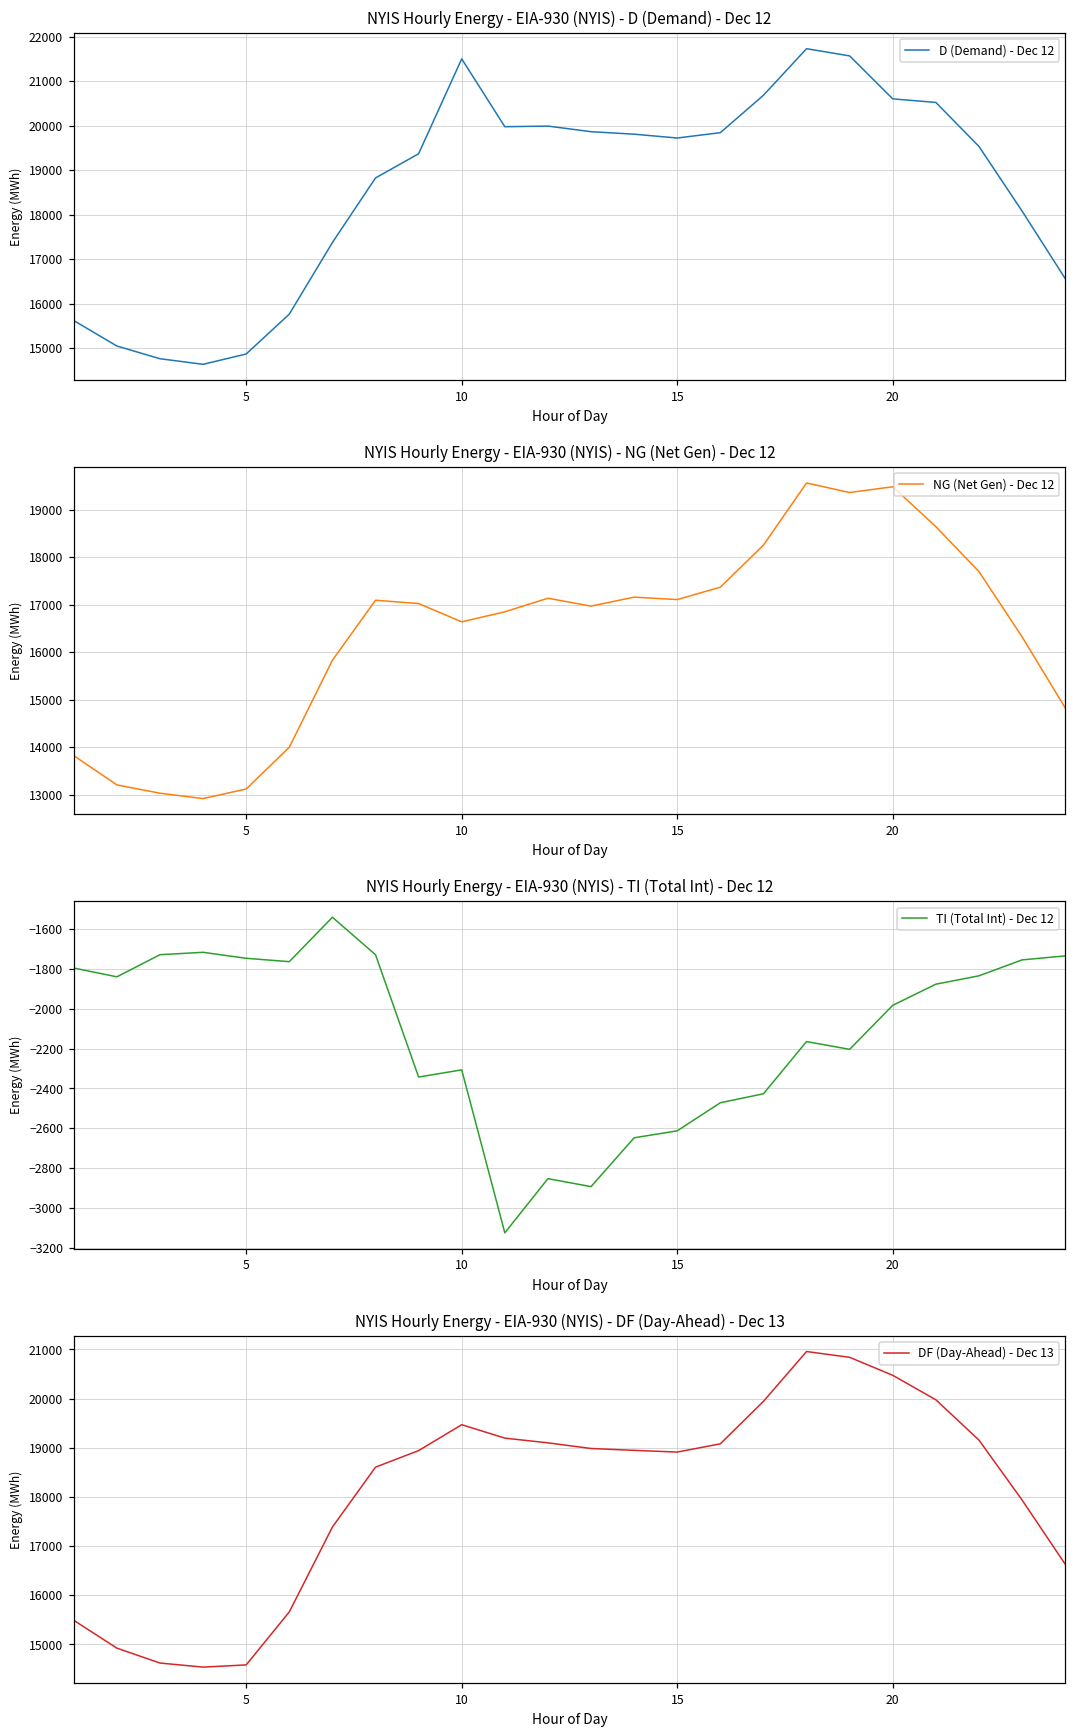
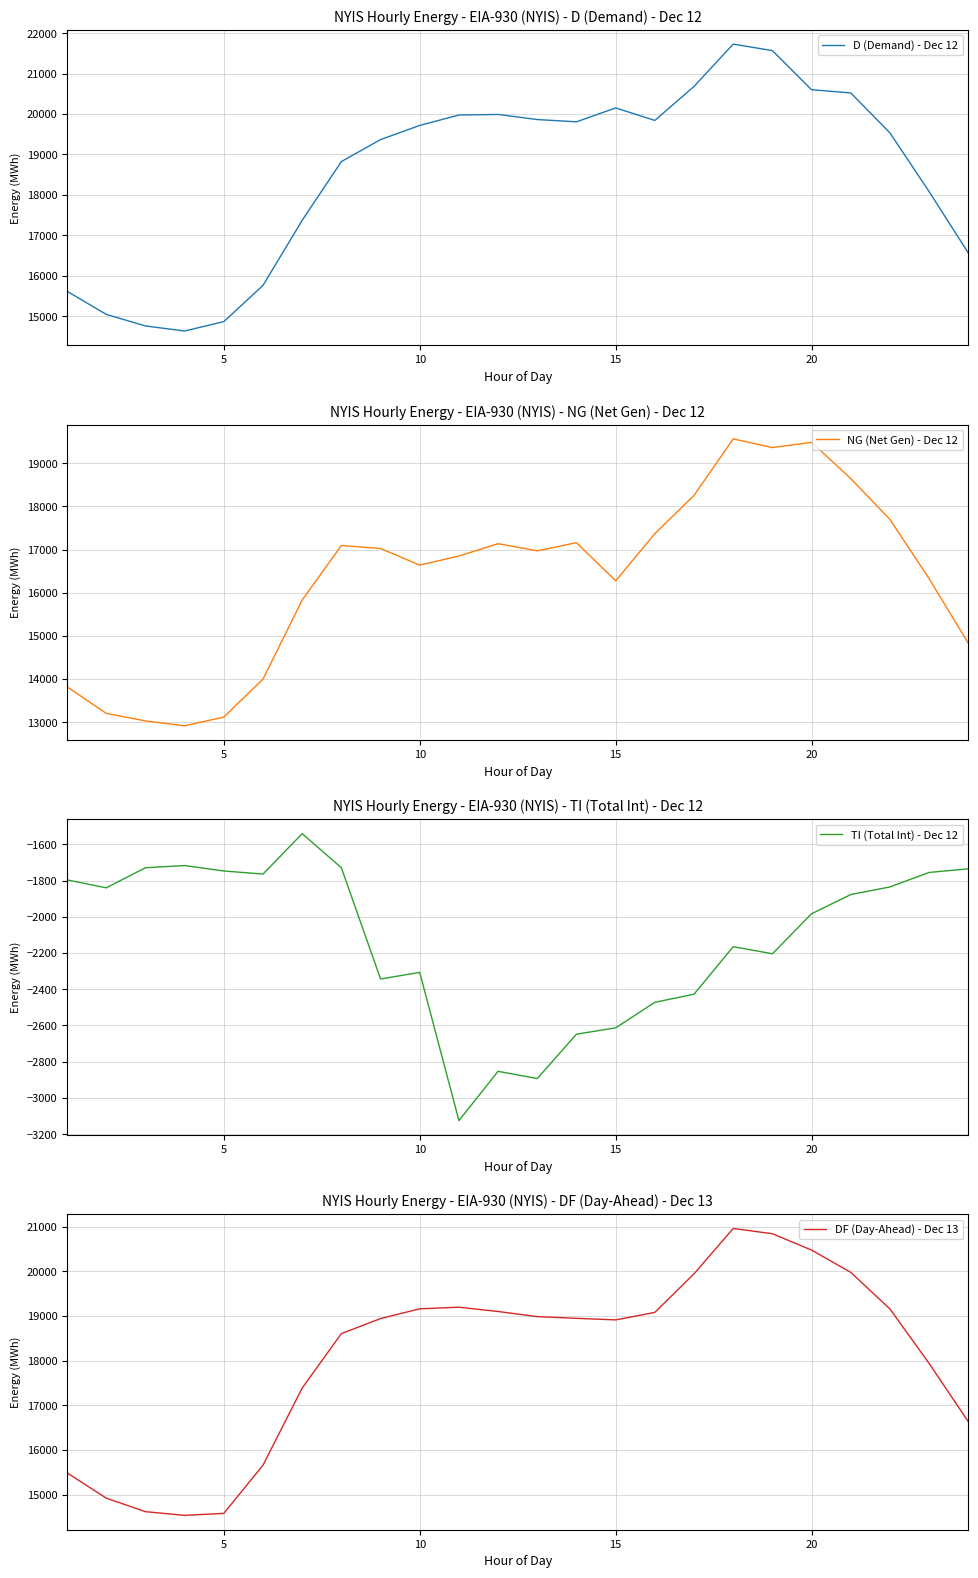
  {
    "NYIS Hourly Energy - EIA-930 (NYIS) - D (Demand) - Dec 12": {
      "5": 14900,
-     "10": 21500,
-     "15": 19700,
+     "10": 19700,
+     "15": 20200,
      "20": 20600
    },
    "NYIS Hourly Energy - EIA-930 (NYIS) - NG (Net Gen) - Dec 12": {
      "5": 13100,
      "10": 16600,
-     "15": 17100,
+     "15": 16300,
      "20": 19500
    },
    "NYIS Hourly Energy - EIA-930 (NYIS) - TI (Total Int) - Dec 12": {
      "5": -1750,
      "10": -2310,
      "15": -2610,
      "20": -1980
    },
    "NYIS Hourly Energy - EIA-930 (NYIS) - DF (Day-Ahead) - Dec 13": {
      "5": 14600,
-     "10": 19500,
+     "10": 19200,
      "15": 18900,
      "20": 20500
    }
  }
